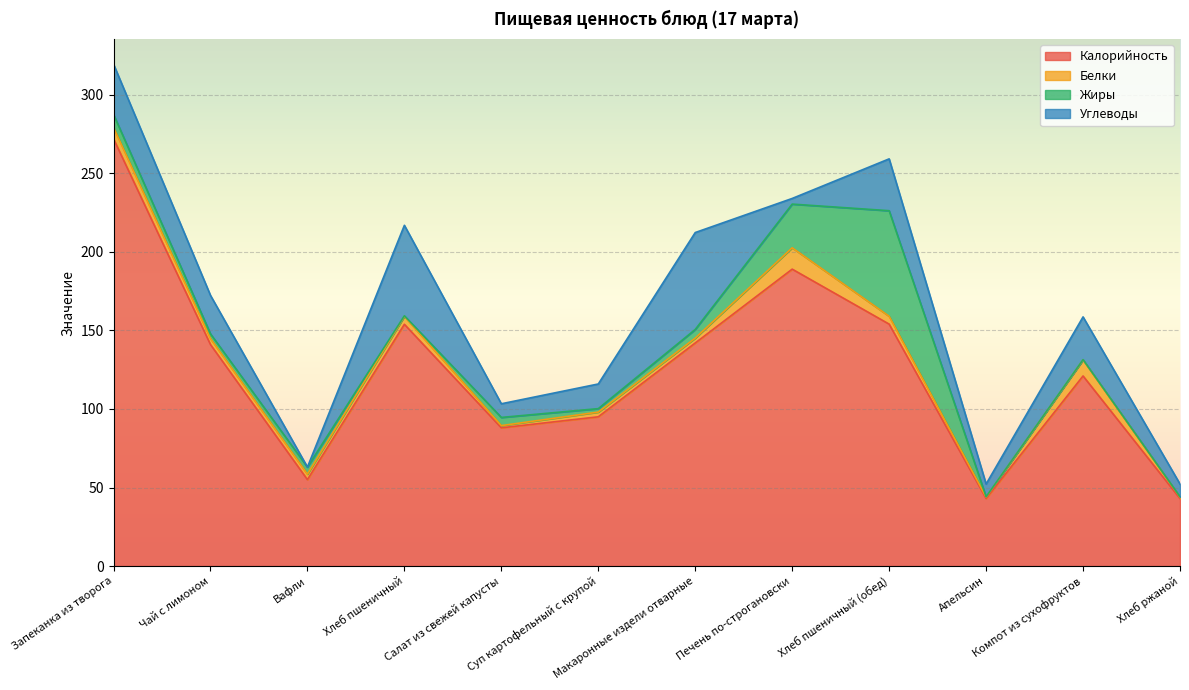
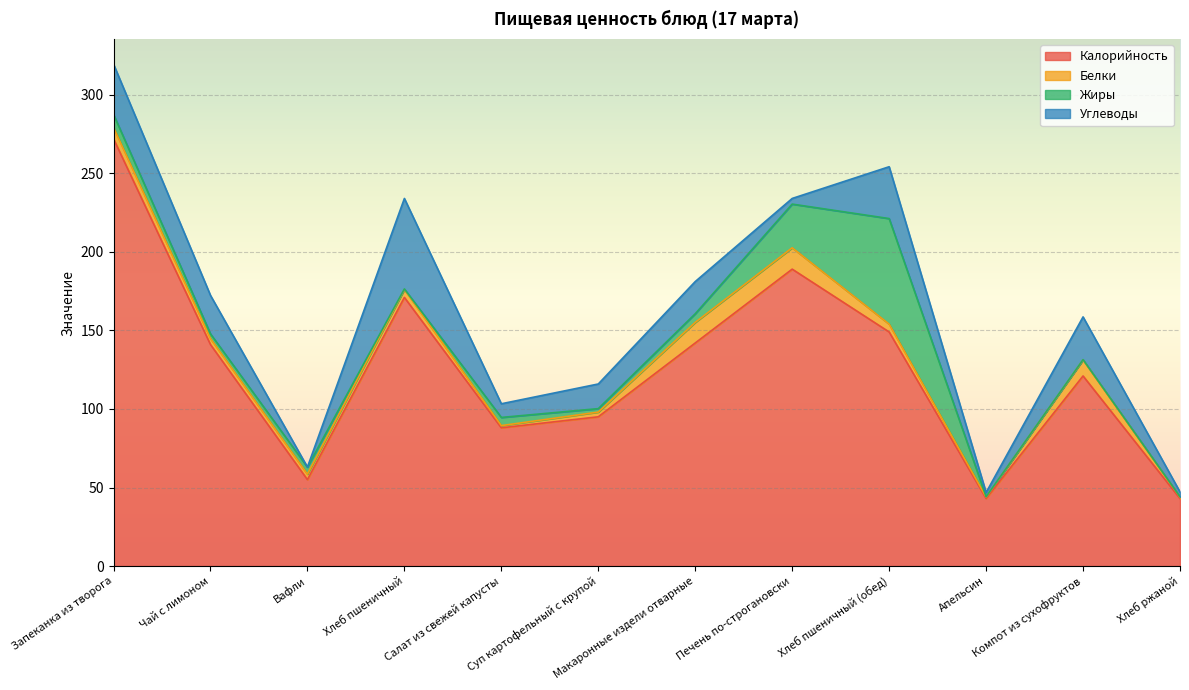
  {
    "Калорийность": {
      "Запеканка из творога": 272,
      "Чай с лимоном": 141,
      "Вафли": 55,
-     "Хлеб пшеничный": 154,
+     "Хлеб пшеничный": 171,
      "Суп картофельный с крупой": 95,
      "Макаронные издели отварные": 142,
      "Печень по-строгановски": 189,
-     "Хлеб пшеничный (обед)": 154,
+     "Хлеб пшеничный (обед)": 149,
      "Компот из сухофруктов": 121
    },
    "Белки": {
      "Запеканка из творога": 7,
      "Чай с лимоном": 4,
      "Вафли": 4,
      "Суп картофельный с крупой": 3,
-     "Макаронные издели отварные": 3,
+     "Макаронные издели отварные": 13,
      "Печень по-строгановски": 14,
      "Хлеб пшеничный (обед)": 5
    },
    "Жиры": {
      "Запеканка из творога": 8,
      "Чай с лимоном": 3,
      "Салат из свежей капусты": 5,
      "Суп картофельный с крупой": 2,
      "Макаронные издели отварные": 6,
      "Печень по-строгановски": 28,
      "Хлеб пшеничный (обед)": 67
    },
    "Углеводы": {
      "Запеканка из творога": 32,
      "Чай с лимоном": 25,
      "Хлеб пшеничный": 58,
      "Салат из свежей капусты": 9,
      "Суп картофельный с крупой": 16,
-     "Макаронные издели отварные": 62,
+     "Макаронные издели отварные": 21,
      "Печень по-строгановски": 4,
      "Хлеб пшеничный (обед)": 33,
-     "Апельсин": 8,
+     "Апельсин": 3,
      "Компот из сухофруктов": 27,
-     "Хлеб ржаной": 8
+     "Хлеб ржаной": 3
    }
  }
